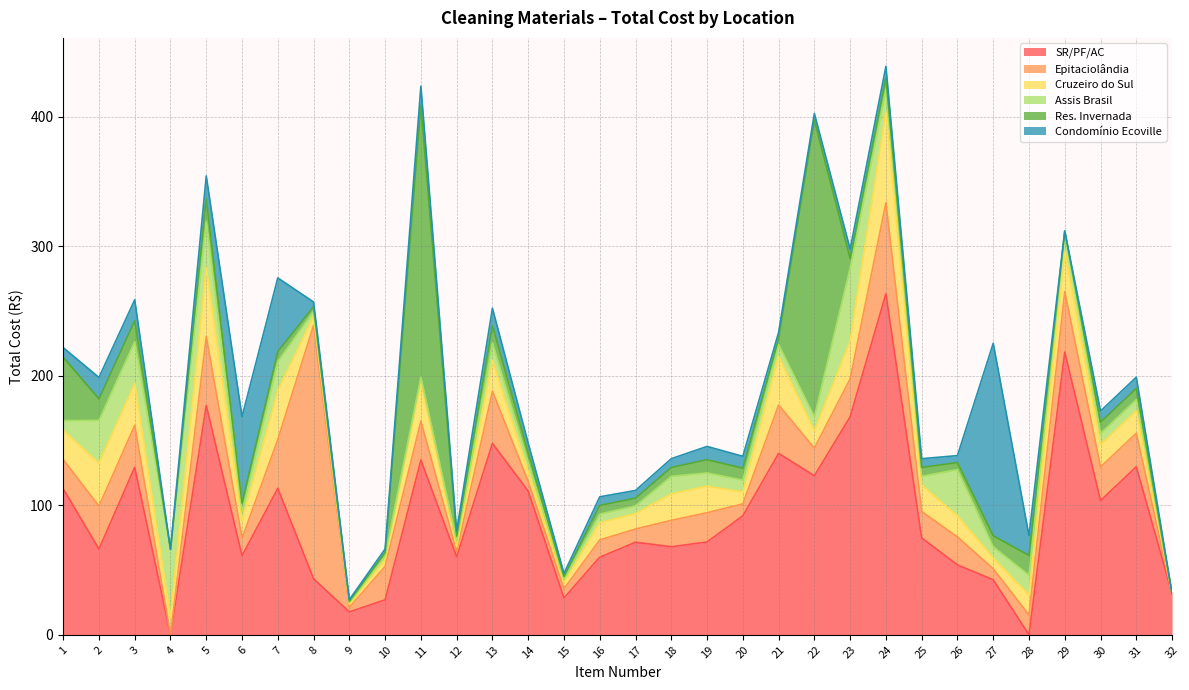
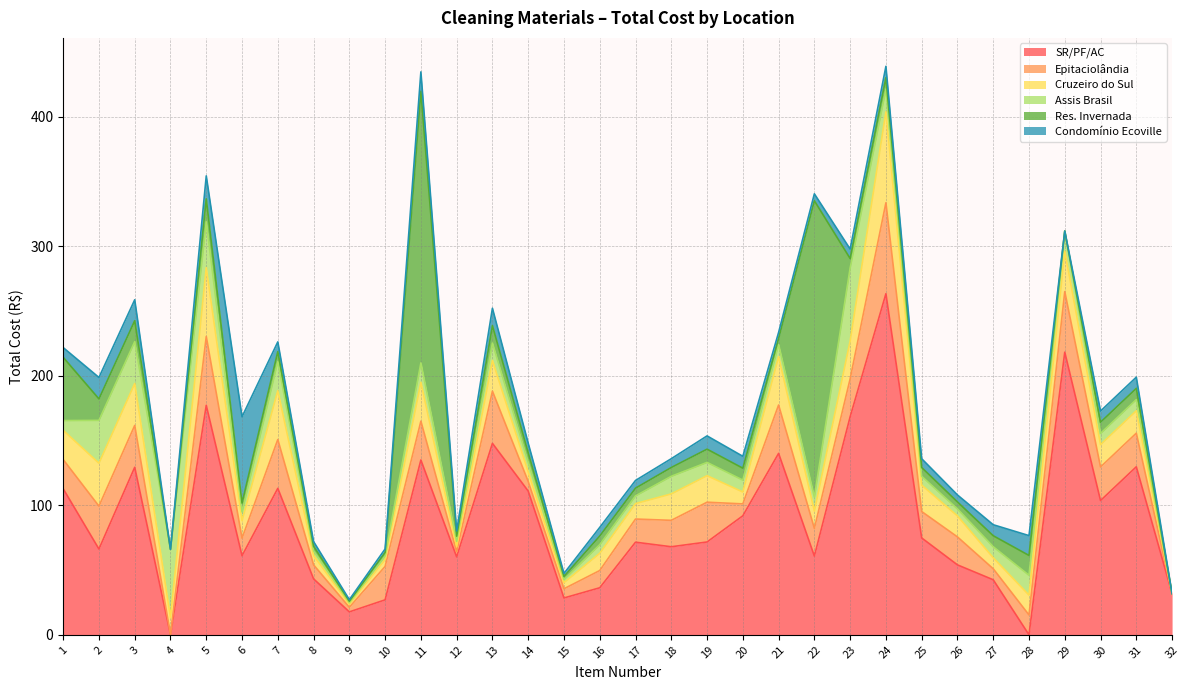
  {
    "SR/PF/AC": {
      "1": 113,
      "2": 66,
      "3": 129,
      "5": 177,
      "6": 61,
      "7": 113,
      "8": 43,
      "9": 18,
      "10": 27,
      "11": 135,
      "12": 60,
      "13": 148,
      "14": 111,
      "15": 28,
-     "16": 60,
+     "16": 36,
      "17": 72,
      "18": 68,
      "19": 72,
      "20": 92,
      "21": 140,
-     "22": 123,
+     "22": 61,
      "23": 168,
      "24": 263,
      "25": 75,
      "26": 54,
      "27": 43,
      "28": 0,
      "29": 218,
      "30": 104,
      "31": 130
    },
    "Epitaciolândia": {
      "1": 23,
      "2": 33,
      "3": 32,
      "5": 53,
      "6": 14,
      "7": 38,
-     "8": 196,
+     "8": 11,
      "9": 4,
      "10": 26,
      "11": 30,
      "12": 4,
      "13": 40,
      "14": 7,
      "15": 7,
      "16": 13,
-     "17": 10,
+     "17": 18,
      "18": 20,
-     "19": 23,
+     "19": 31,
      "20": 9,
      "21": 37,
      "22": 21,
      "23": 29,
      "24": 70,
      "25": 20,
      "26": 22,
      "27": 9,
      "28": 15,
      "29": 47,
      "30": 26,
      "31": 26
    },
    "Cruzeiro do Sul": {
      "1": 23,
      "2": 33,
      "3": 32,
      "4": 13,
      "5": 53,
      "6": 14,
      "7": 38,
      "8": 7,
      "10": 5,
      "11": 30,
      "12": 4,
      "13": 24,
      "14": 7,
      "15": 5,
      "16": 13,
      "17": 12,
      "18": 20,
      "19": 20,
      "20": 9,
      "21": 37,
      "22": 13,
      "23": 29,
      "24": 70,
      "25": 20,
      "26": 16,
      "27": 9,
      "28": 15,
      "29": 31,
      "30": 17,
      "31": 17
    },
    "Assis Brasil": {
      "1": 8,
      "2": 33,
      "3": 32,
      "5": 35,
      "6": 7,
      "7": 23,
      "8": 4,
      "10": 3,
-     "11": 4,
+     "11": 15,
      "12": 4,
      "13": 13,
      "14": 7,
      "15": 2,
      "16": 7,
      "17": 6,
      "18": 14,
      "19": 10,
      "20": 9,
      "21": 9,
      "22": 11,
      "23": 56,
      "24": 18,
      "25": 7,
-     "26": 36,
+     "26": 5,
      "27": 9,
      "28": 15,
      "30": 9,
      "31": 9
    },
    "Res. Invernada": {
      "1": 49,
      "2": 17,
      "3": 16,
      "5": 18,
      "6": 7,
      "7": 8,
      "8": 4,
      "10": 3,
      "11": 210,
      "12": 4,
      "13": 13,
      "14": 7,
      "15": 2,
      "16": 7,
      "17": 6,
      "18": 7,
      "19": 10,
      "20": 9,
      "21": 5,
      "22": 229,
      "23": 7,
      "24": 9,
      "25": 7,
      "26": 5,
      "27": 9,
      "28": 15,
      "30": 9,
      "31": 9
    },
    "Condomínio Ecoville": {
      "1": 8,
      "2": 17,
      "3": 16,
      "5": 18,
      "6": 67,
-     "7": 57,
+     "7": 8,
      "8": 4,
      "10": 3,
      "11": 15,
      "12": 4,
      "13": 13,
      "14": 7,
      "15": 2,
      "16": 7,
      "17": 6,
      "18": 7,
      "19": 10,
      "20": 9,
      "21": 5,
      "22": 5,
      "23": 7,
      "24": 9,
      "25": 7,
      "26": 5,
-     "27": 149,
+     "27": 9,
      "28": 15,
      "30": 9,
      "31": 9
    }
  }
